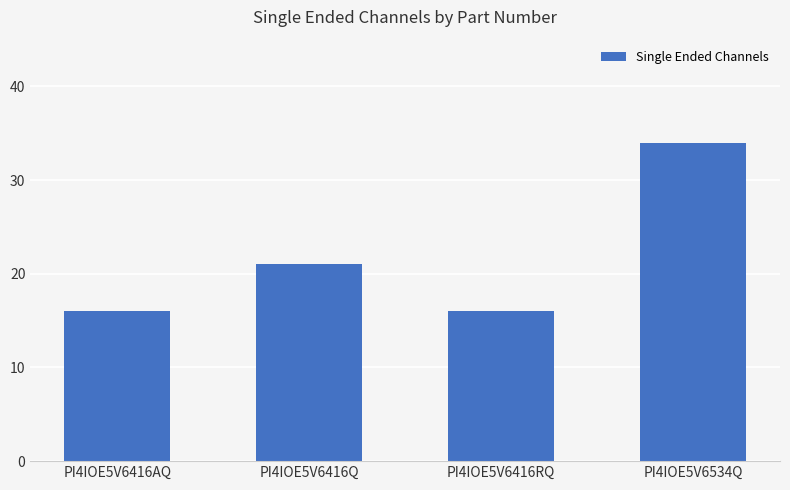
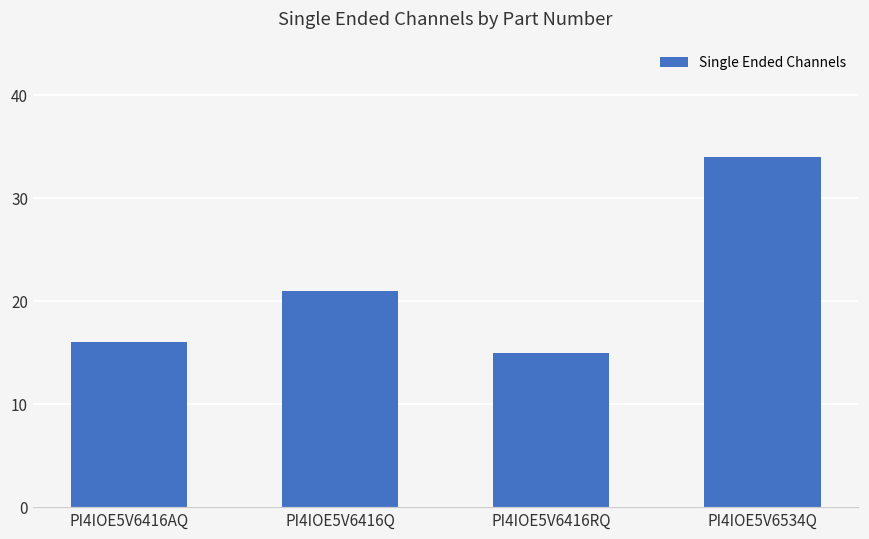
  {
    "PI4IOE5V6416AQ": 16,
    "PI4IOE5V6416Q": 21,
-   "PI4IOE5V6416RQ": 16,
+   "PI4IOE5V6416RQ": 15,
    "PI4IOE5V6534Q": 34
  }
